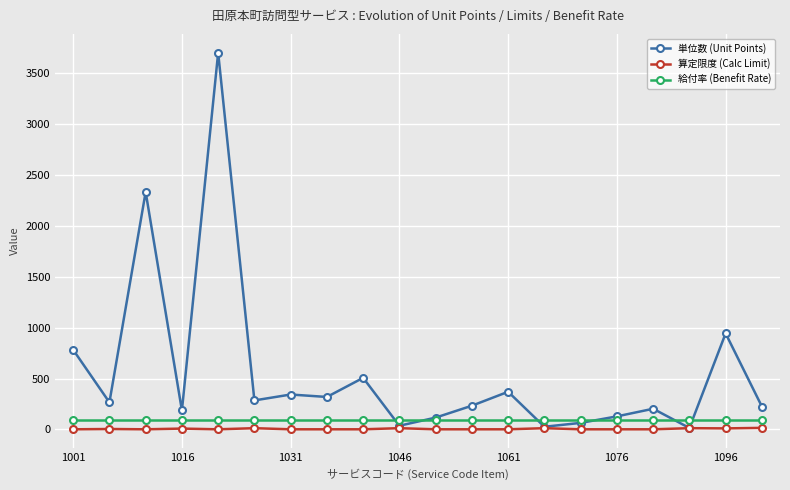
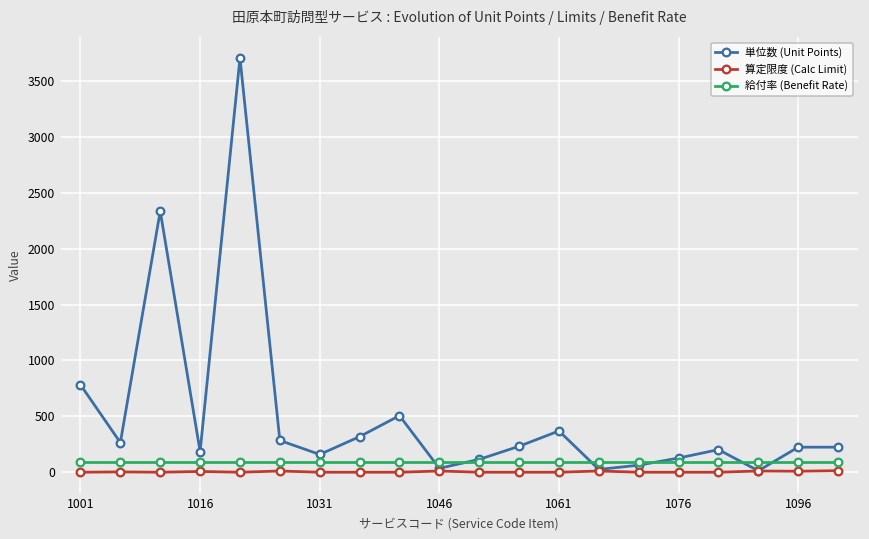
  {
    "単位数 (Unit Points)": {
      "1001": 780,
      "1016": 190,
-     "1031": 340,
+     "1031": 160,
      "1061": 370,
      "1076": 130,
-     "1096": 940
+     "1096": 230
    },
    "算定限度 (Calc Limit)": {
      "1001": 0,
      "1016": 10,
      "1031": 0,
      "1061": 0,
      "1076": 0,
      "1096": 10
    },
    "給付率 (Benefit Rate)": {
      "1001": 90,
      "1016": 90,
      "1031": 90,
      "1046": 90,
      "1061": 90,
      "1076": 90,
      "1096": 90
    }
  }
